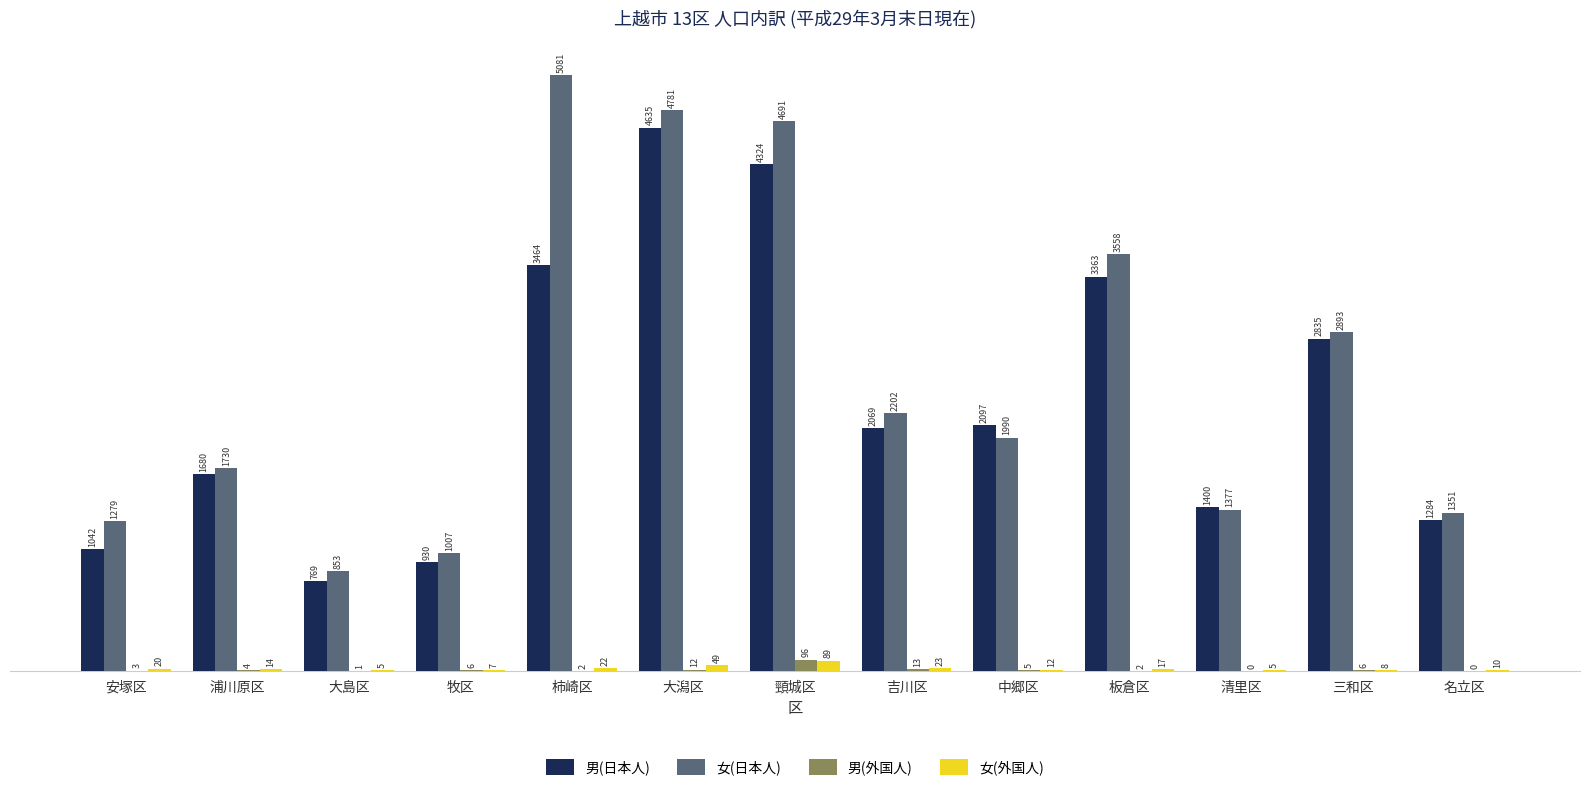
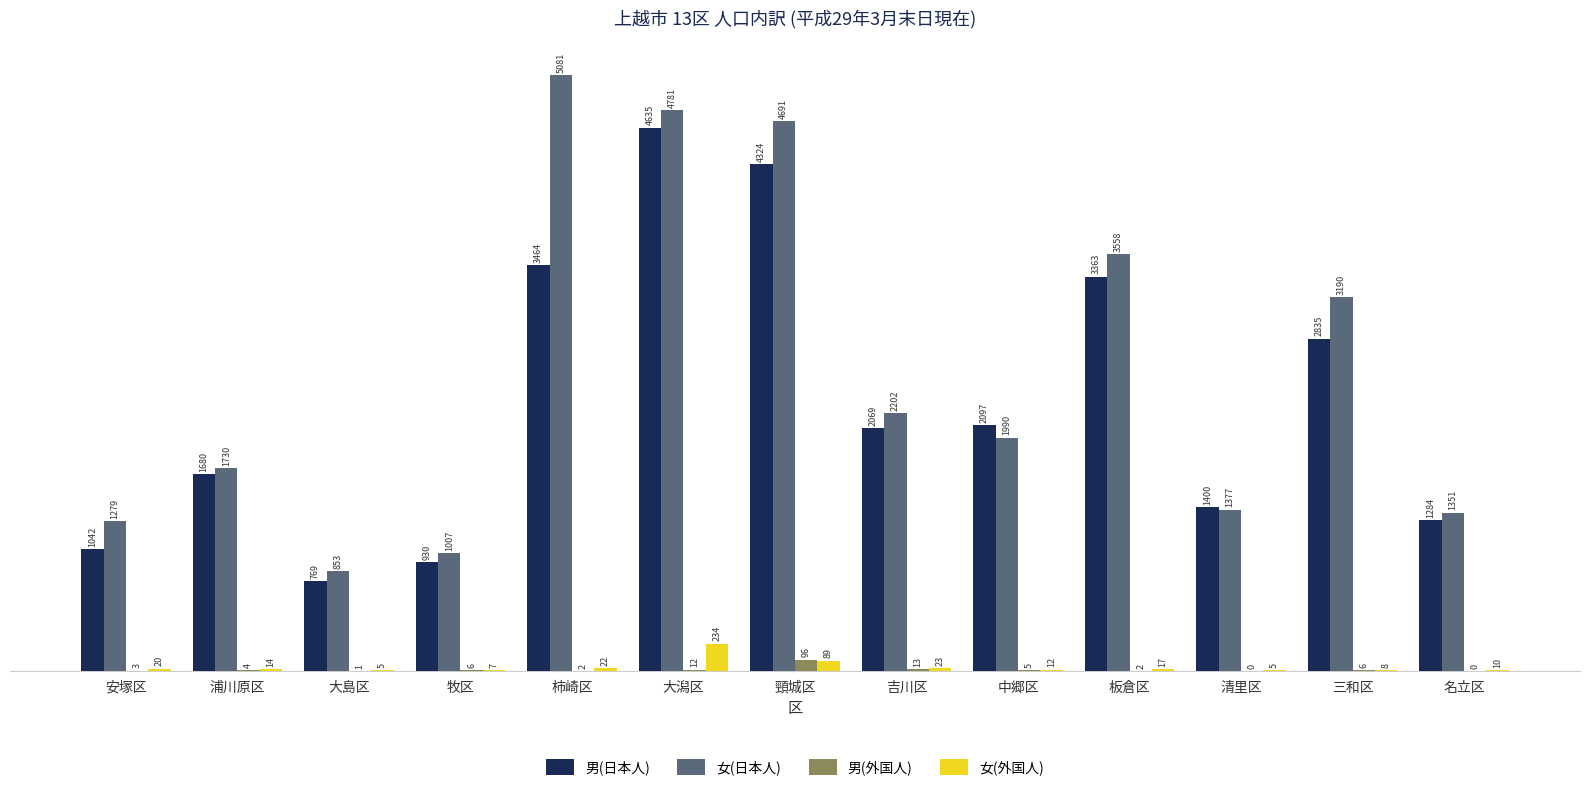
  {
    "男(日本人)": {
      "安塚区": 1042,
      "浦川原区": 1680,
      "大島区": 769,
      "牧区": 930,
      "柿崎区": 3464,
      "大潟区": 4635,
      "頸城区": 4324,
      "吉川区": 2069,
      "中郷区": 2097,
      "板倉区": 3363,
      "清里区": 1400,
      "三和区": 2835,
      "名立区": 1284
    },
    "女(日本人)": {
      "安塚区": 1279,
      "浦川原区": 1730,
      "大島区": 853,
      "牧区": 1007,
      "柿崎区": 5081,
      "大潟区": 4781,
      "頸城区": 4691,
      "吉川区": 2202,
      "中郷区": 1990,
      "板倉区": 3558,
      "清里区": 1377,
-     "三和区": 2893,
+     "三和区": 3190,
      "名立区": 1351
    },
    "男(外国人)": {
      "安塚区": 3,
      "浦川原区": 4,
      "大島区": 1,
      "牧区": 6,
      "柿崎区": 2,
      "大潟区": 12,
      "頸城区": 96,
      "吉川区": 13,
      "中郷区": 5,
      "板倉区": 2,
      "清里区": 0,
      "三和区": 6,
      "名立区": 0
    },
    "女(外国人)": {
      "安塚区": 20,
      "浦川原区": 14,
      "大島区": 5,
      "牧区": 7,
      "柿崎区": 22,
-     "大潟区": 49,
+     "大潟区": 234,
      "頸城区": 89,
      "吉川区": 23,
      "中郷区": 12,
      "板倉区": 17,
      "清里区": 5,
      "三和区": 8,
      "名立区": 10
    }
  }
